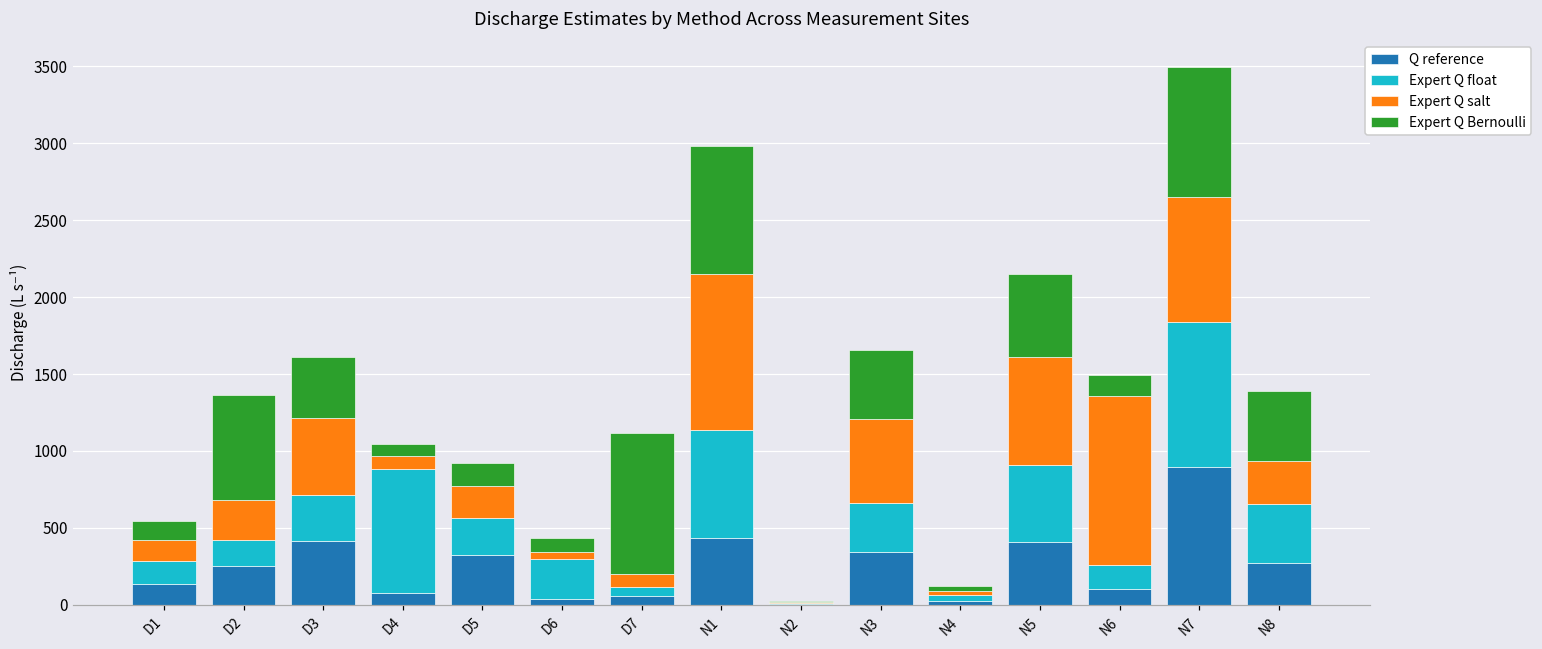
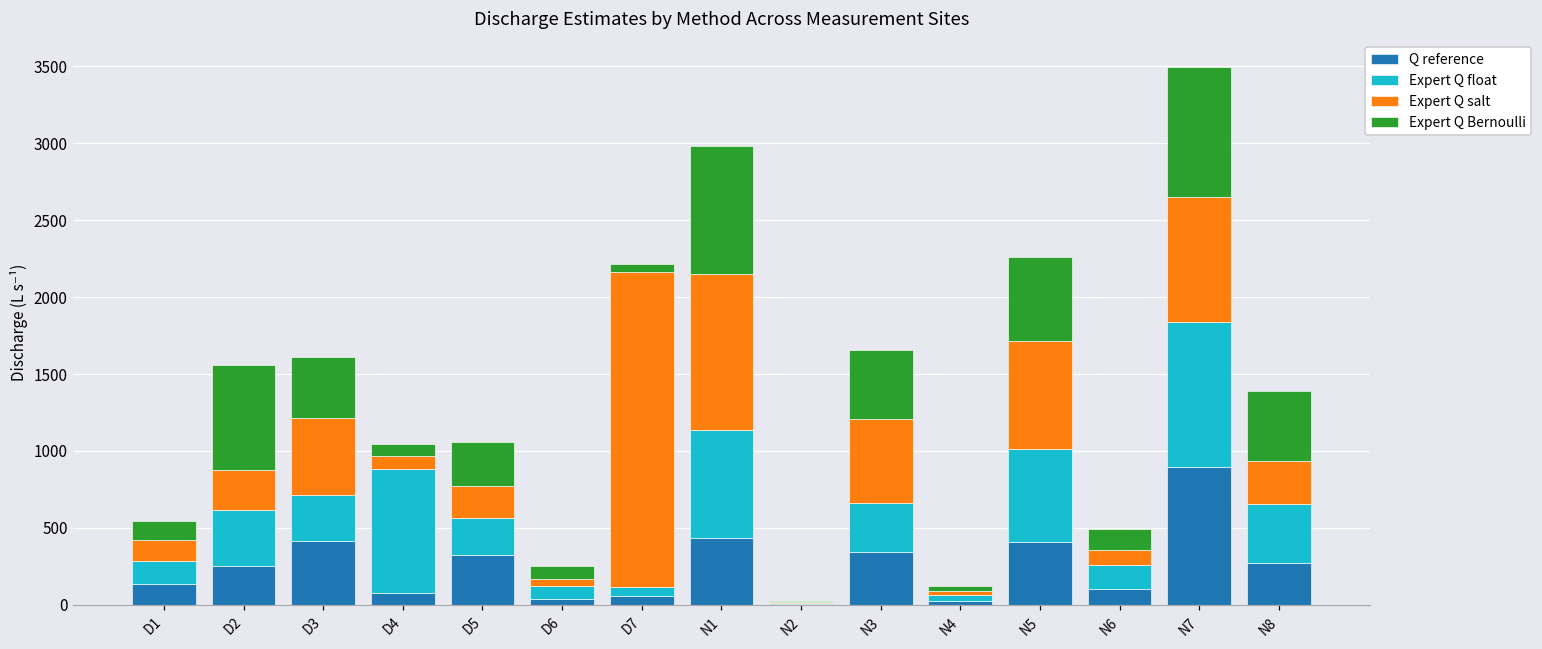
  {
    "Q reference": {
      "D1": 140,
      "D2": 250,
      "D3": 420,
      "D4": 80,
      "D5": 320,
      "D6": 40,
      "D7": 60,
      "N1": 440,
      "N3": 340,
      "N4": 30,
      "N5": 410,
      "N6": 110,
      "N7": 900,
      "N8": 270
    },
    "Expert Q float": {
      "D1": 150,
-     "D2": 170,
+     "D2": 360,
      "D3": 300,
      "D4": 810,
      "D5": 240,
-     "D6": 260,
+     "D6": 80,
      "D7": 60,
      "N1": 700,
      "N3": 320,
      "N4": 40,
-     "N5": 500,
+     "N5": 610,
      "N6": 150,
      "N7": 940,
      "N8": 380
    },
    "Expert Q salt": {
      "D1": 130,
      "D2": 260,
      "D3": 500,
      "D4": 80,
      "D5": 210,
      "D6": 50,
-     "D7": 90,
+     "D7": 2050,
      "N1": 1010,
      "N3": 550,
      "N4": 30,
      "N5": 700,
-     "N6": 1100,
+     "N6": 100,
      "N7": 810,
      "N8": 280
    },
    "Expert Q Bernoulli": {
      "D1": 120,
      "D2": 690,
      "D3": 400,
      "D4": 80,
-     "D5": 150,
+     "D5": 290,
      "D6": 90,
-     "D7": 920,
+     "D7": 50,
      "N1": 840,
      "N3": 450,
      "N4": 30,
      "N5": 550,
      "N6": 140,
      "N7": 840,
      "N8": 450
    }
  }
